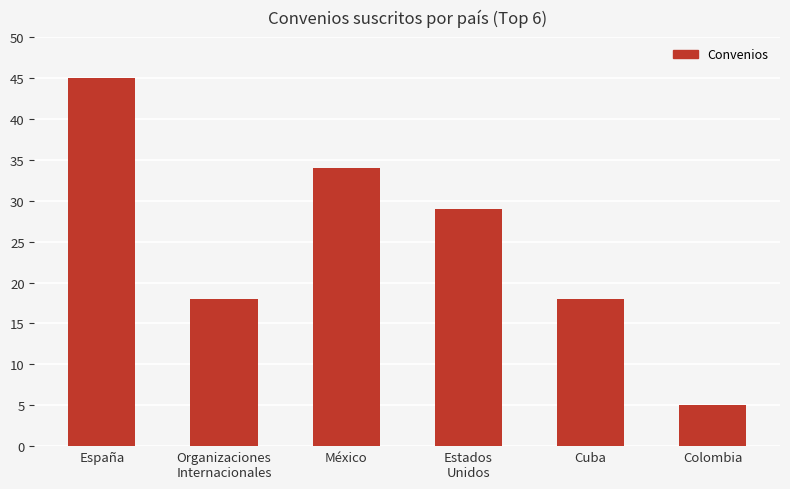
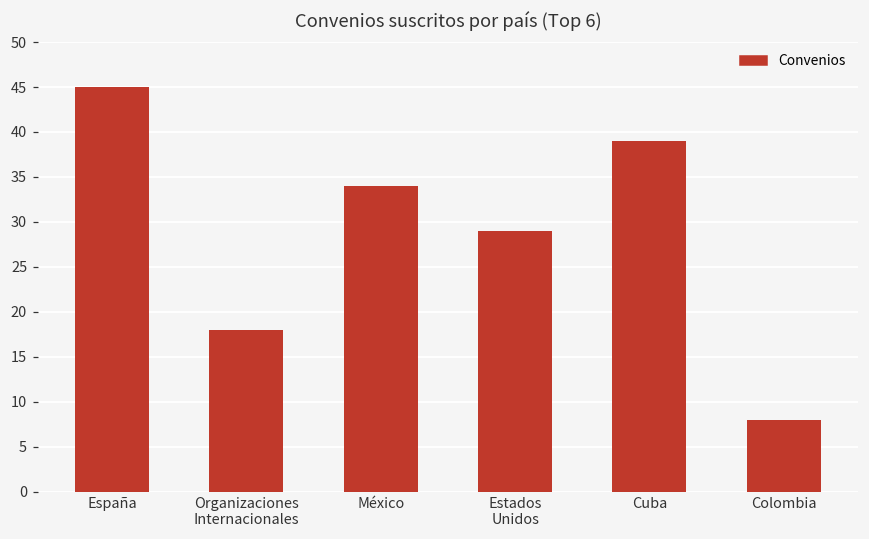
  {
    "España": 45,
    "Organizaciones Internacionales": 18,
    "México": 34,
    "Estados Unidos": 29,
-   "Cuba": 18,
-   "Colombia": 5
+   "Cuba": 39,
+   "Colombia": 8
  }
